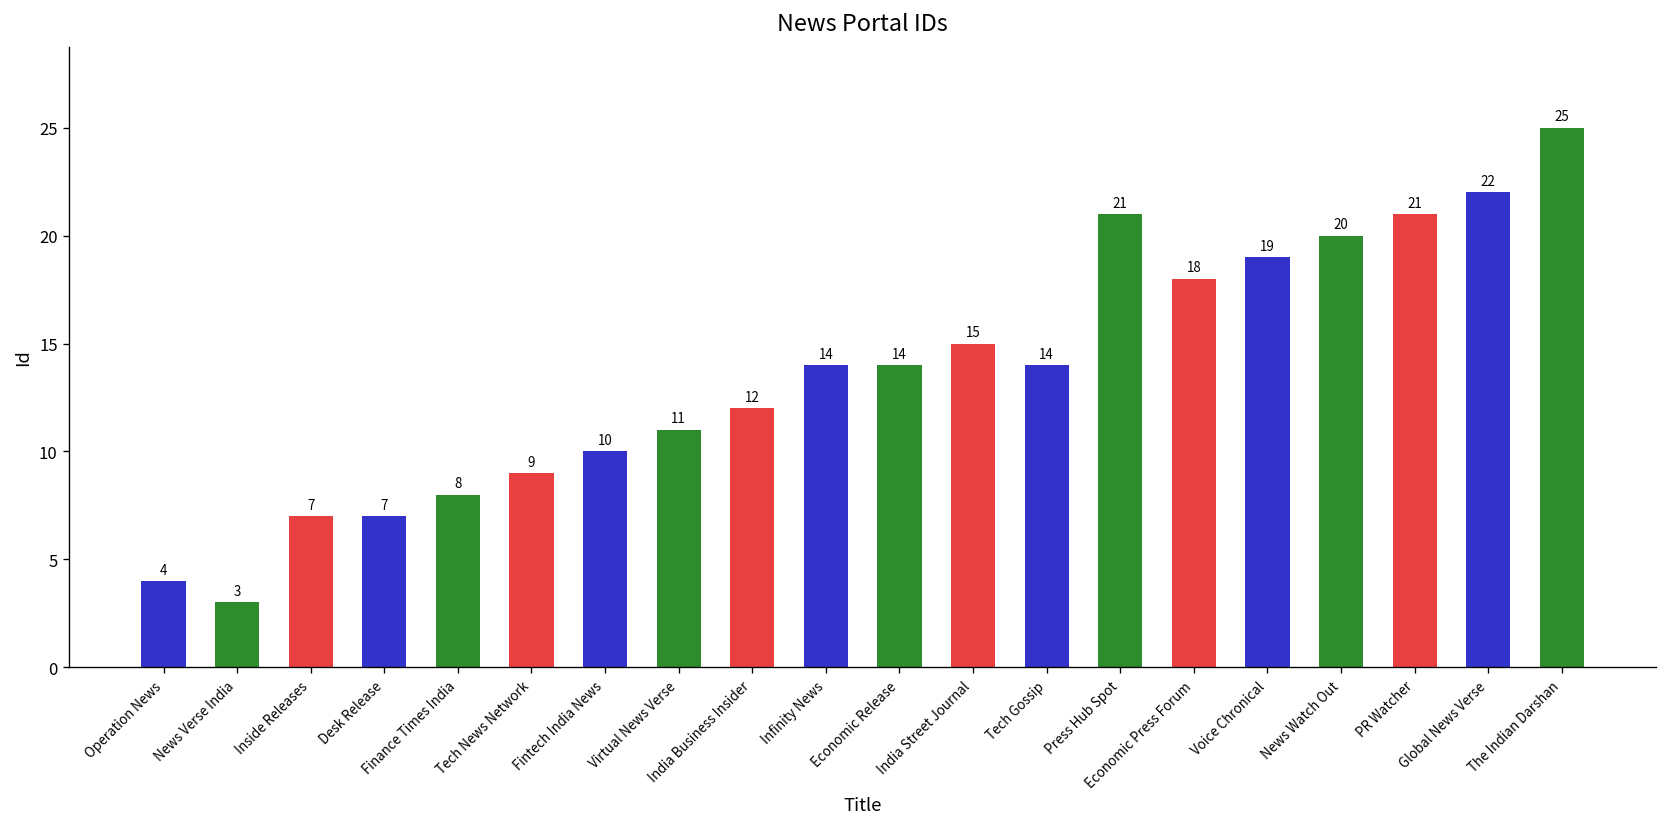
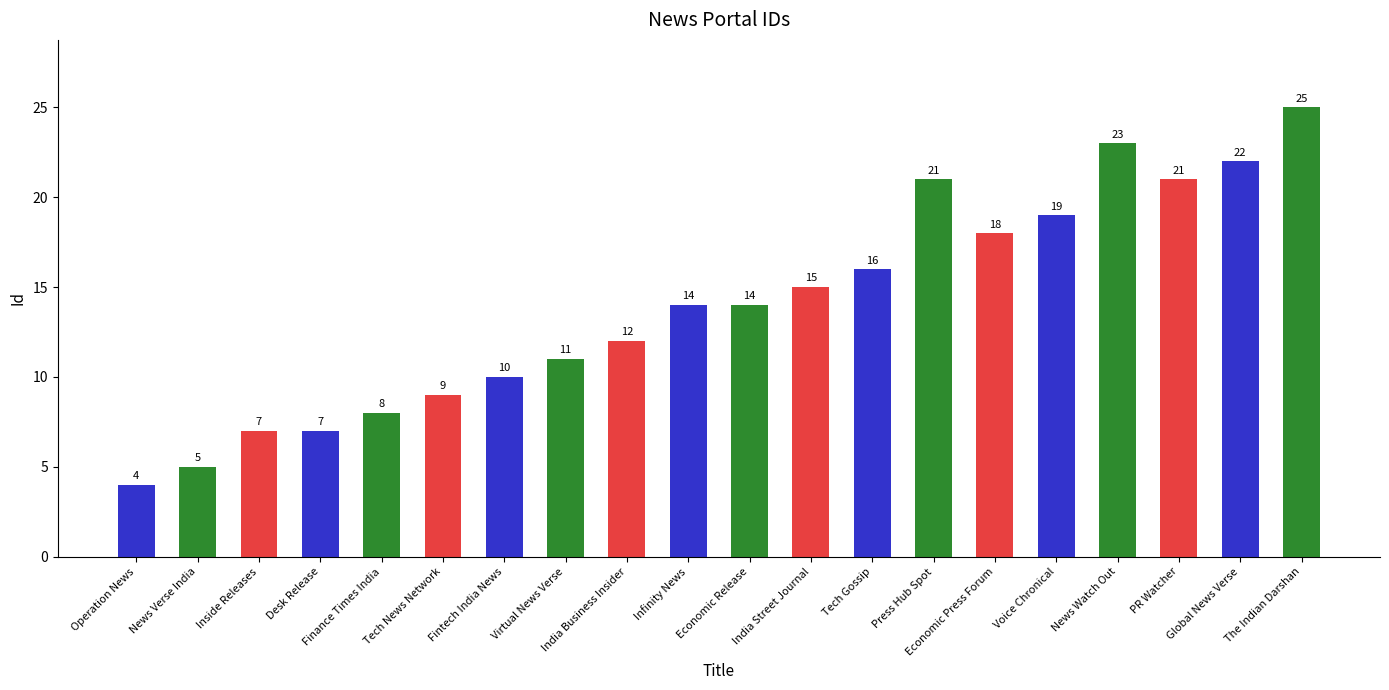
  {
    "Operation News": 4,
-   "News Verse India": 3,
+   "News Verse India": 5,
    "Inside Releases": 7,
    "Desk Release": 7,
    "Finance Times India": 8,
    "Tech News Network": 9,
    "Fintech India News": 10,
    "Virtual News Verse": 11,
    "India Business Insider": 12,
    "Infinity News": 14,
    "Economic Release": 14,
    "India Street Journal": 15,
-   "Tech Gossip": 14,
+   "Tech Gossip": 16,
    "Press Hub Spot": 21,
    "Economic Press Forum": 18,
    "Voice Chronical": 19,
-   "News Watch Out": 20,
+   "News Watch Out": 23,
    "PR Watcher": 21,
    "Global News Verse": 22,
    "The Indian Darshan": 25
  }
